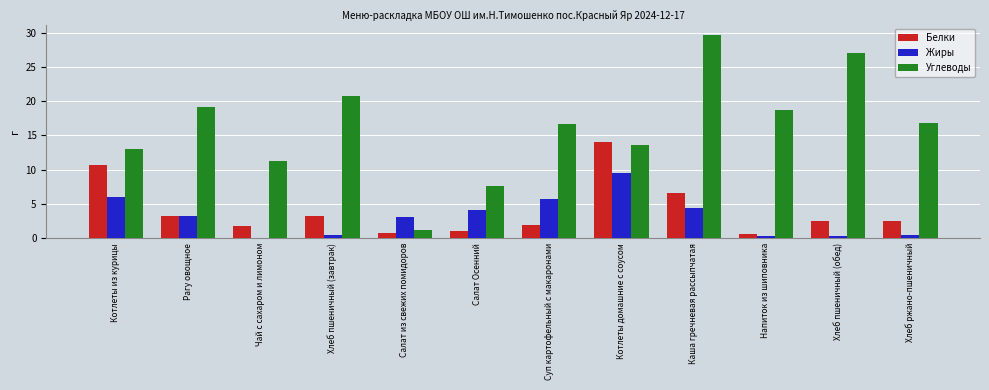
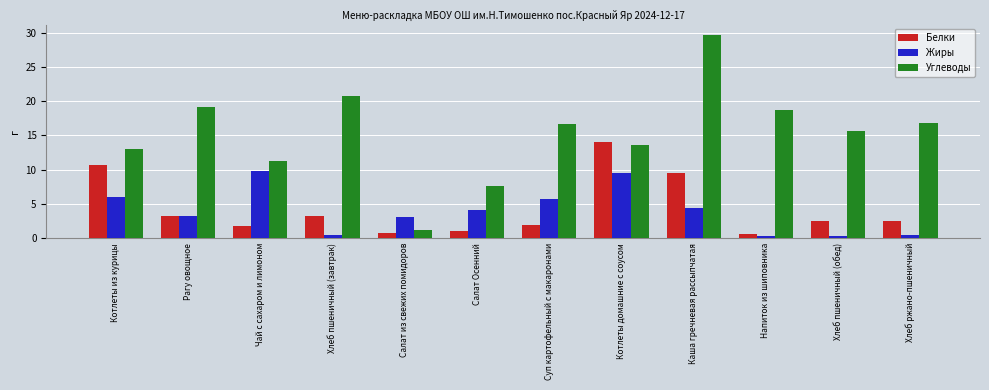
  {
    "Белки": {
      "Котлеты из курицы": 11,
      "Рагу овощное": 3,
      "Чай с сахаром и лимоном": 2,
      "Хлеб пшеничный (завтрак)": 3,
      "Салат из свежих помидоров": 1,
      "Салат Осенний": 1,
      "Суп картофельный с макаронами": 2,
      "Котлеты домашние с соусом": 14,
-     "Каша гречневая рассыпчатая": 7,
+     "Каша гречневая рассыпчатая": 9,
      "Напиток из шиповника": 1,
      "Хлеб пшеничный (обед)": 2,
      "Хлеб ржано-пшеничный": 2
    },
    "Жиры": {
      "Котлеты из курицы": 6,
      "Рагу овощное": 3,
-     "Чай с сахаром и лимоном": 0,
+     "Чай с сахаром и лимоном": 10,
      "Хлеб пшеничный (завтрак)": 0,
      "Салат из свежих помидоров": 3,
      "Салат Осенний": 4,
      "Суп картофельный с макаронами": 6,
      "Котлеты домашние с соусом": 10,
      "Каша гречневая рассыпчатая": 4,
      "Хлеб ржано-пшеничный": 0
    },
    "Углеводы": {
      "Котлеты из курицы": 13,
      "Рагу овощное": 19,
      "Чай с сахаром и лимоном": 11,
      "Хлеб пшеничный (завтрак)": 21,
      "Салат из свежих помидоров": 1,
      "Салат Осенний": 8,
      "Суп картофельный с макаронами": 17,
      "Котлеты домашние с соусом": 14,
      "Каша гречневая рассыпчатая": 30,
      "Напиток из шиповника": 19,
-     "Хлеб пшеничный (обед)": 27,
+     "Хлеб пшеничный (обед)": 16,
      "Хлеб ржано-пшеничный": 17
    }
  }
